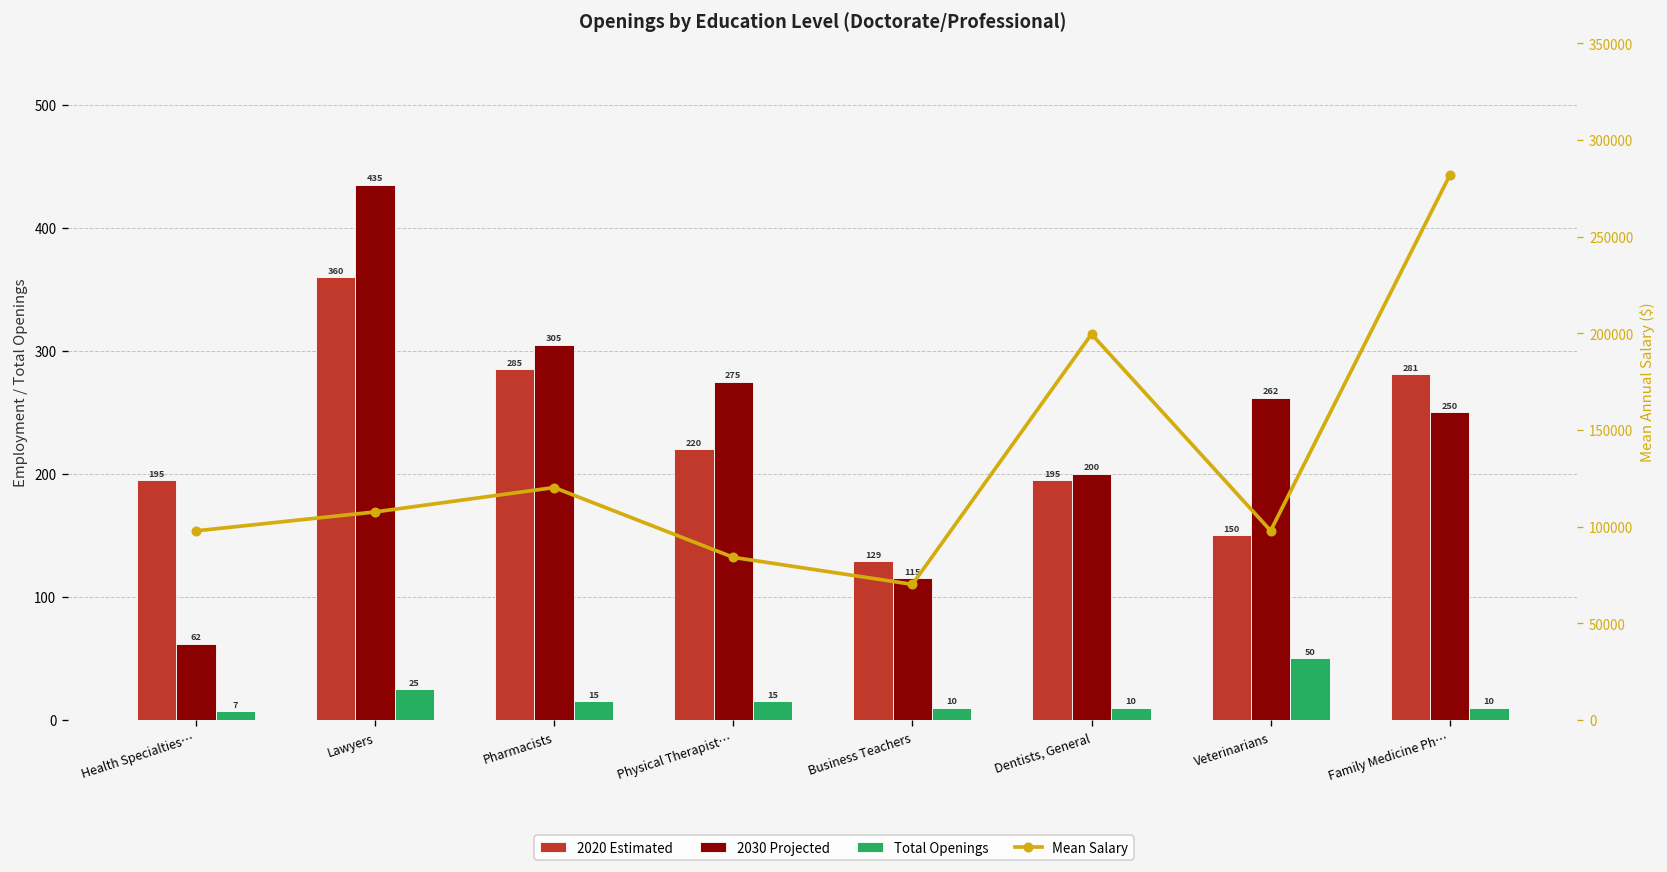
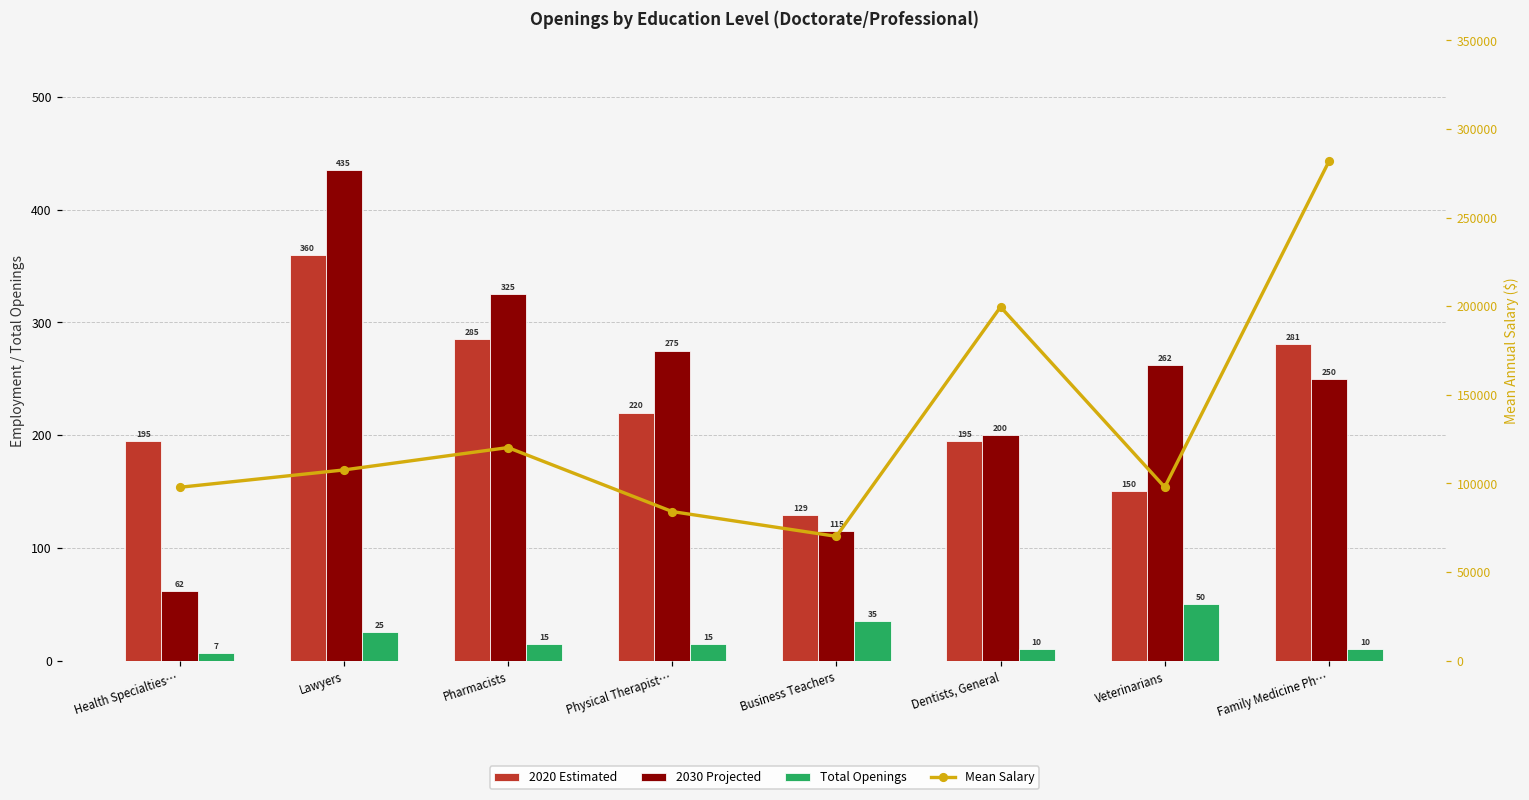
  {
    "2020 Estimated": {
      "Health Specialties…": 195,
      "Lawyers": 360,
      "Pharmacists": 285,
      "Physical Therapist…": 220,
      "Business Teachers": 129,
      "Dentists, General": 195,
      "Veterinarians": 150,
      "Family Medicine Ph…": 281
    },
    "2030 Projected": {
      "Health Specialties…": 62,
      "Lawyers": 435,
-     "Pharmacists": 305,
+     "Pharmacists": 325,
      "Physical Therapist…": 275,
      "Business Teachers": 115,
      "Dentists, General": 200,
      "Veterinarians": 262,
      "Family Medicine Ph…": 250
    },
    "Total Openings": {
      "Health Specialties…": 7,
      "Lawyers": 25,
      "Pharmacists": 15,
      "Physical Therapist…": 15,
-     "Business Teachers": 10,
+     "Business Teachers": 35,
      "Dentists, General": 10,
      "Veterinarians": 50,
      "Family Medicine Ph…": 10
    }
  }
